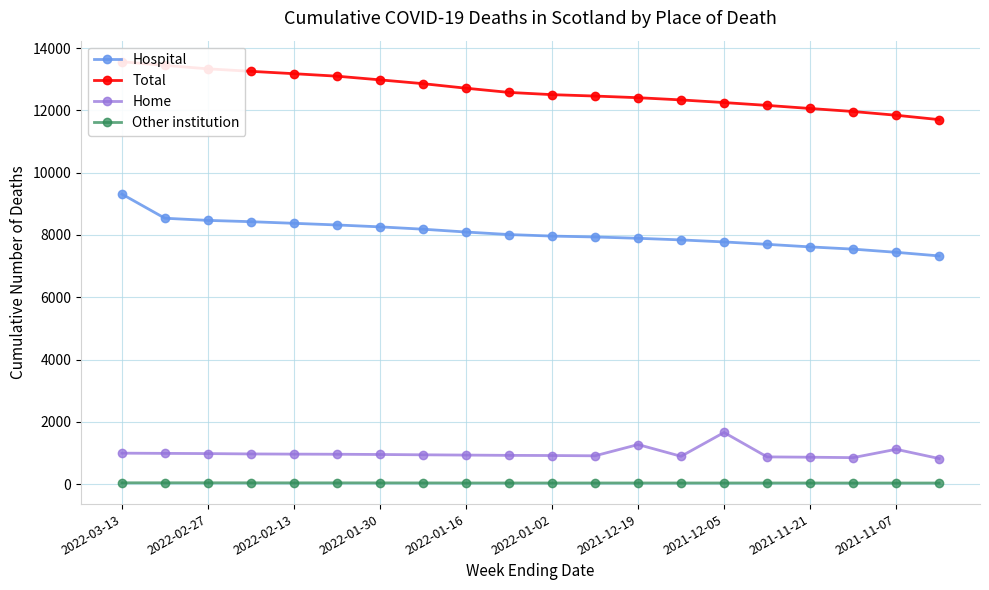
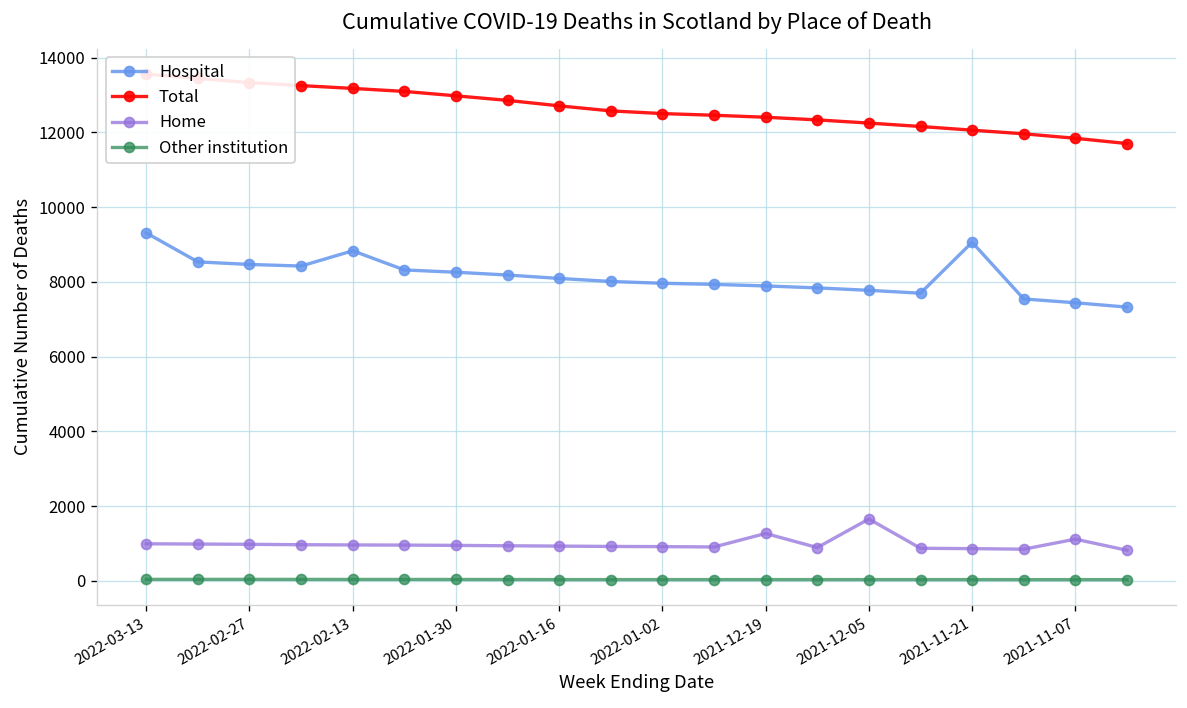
  {
    "Hospital": {
      "2022-03-13": 9300,
      "2022-02-27": 8500,
-     "2022-02-13": 8400,
+     "2022-02-13": 8800,
      "2022-01-30": 8300,
      "2022-01-16": 8100,
      "2022-01-02": 8000,
      "2021-12-19": 7900,
      "2021-12-05": 7800,
-     "2021-11-21": 7600,
+     "2021-11-21": 9100,
      "2021-11-07": 7400
    },
    "Total": {
      "2022-02-13": 13200,
      "2022-01-30": 13000,
      "2022-01-16": 12700,
      "2022-01-02": 12500,
      "2021-12-19": 12400,
      "2021-12-05": 12300,
      "2021-11-21": 12100,
      "2021-11-07": 11800
    },
    "Home": {
      "2022-03-13": 1000,
      "2022-02-27": 1000,
      "2022-02-13": 1000,
      "2022-01-30": 1000,
      "2022-01-16": 900,
      "2022-01-02": 900,
      "2021-12-19": 1300,
      "2021-12-05": 1700,
      "2021-11-21": 900,
      "2021-11-07": 1100
    },
    "Other institution": {
      "2022-03-13": 0,
      "2022-02-27": 0,
      "2022-02-13": 0,
      "2022-01-30": 0,
      "2022-01-16": 0,
      "2022-01-02": 0,
      "2021-12-19": 0,
      "2021-12-05": 0,
      "2021-11-21": 0,
      "2021-11-07": 0
    }
  }
